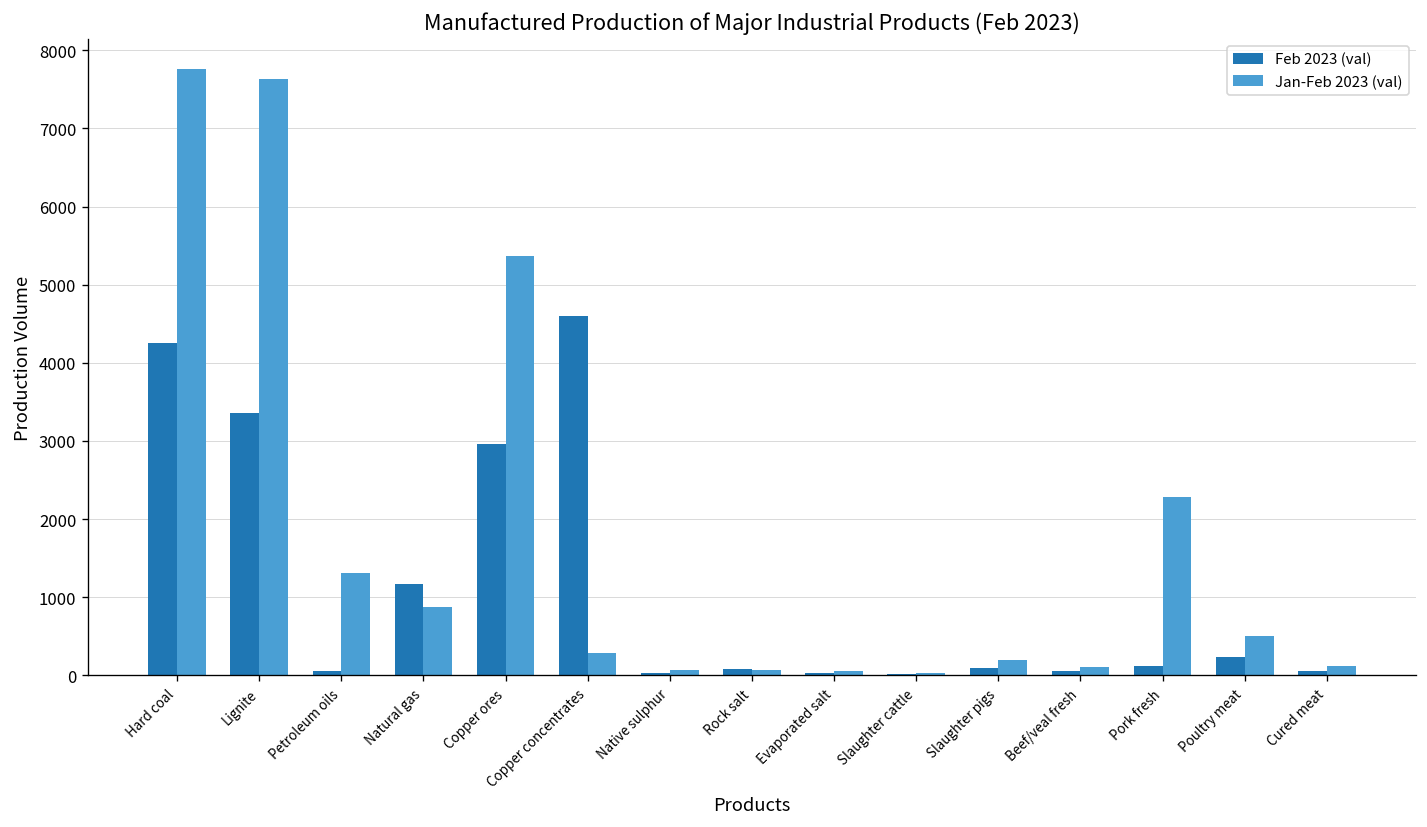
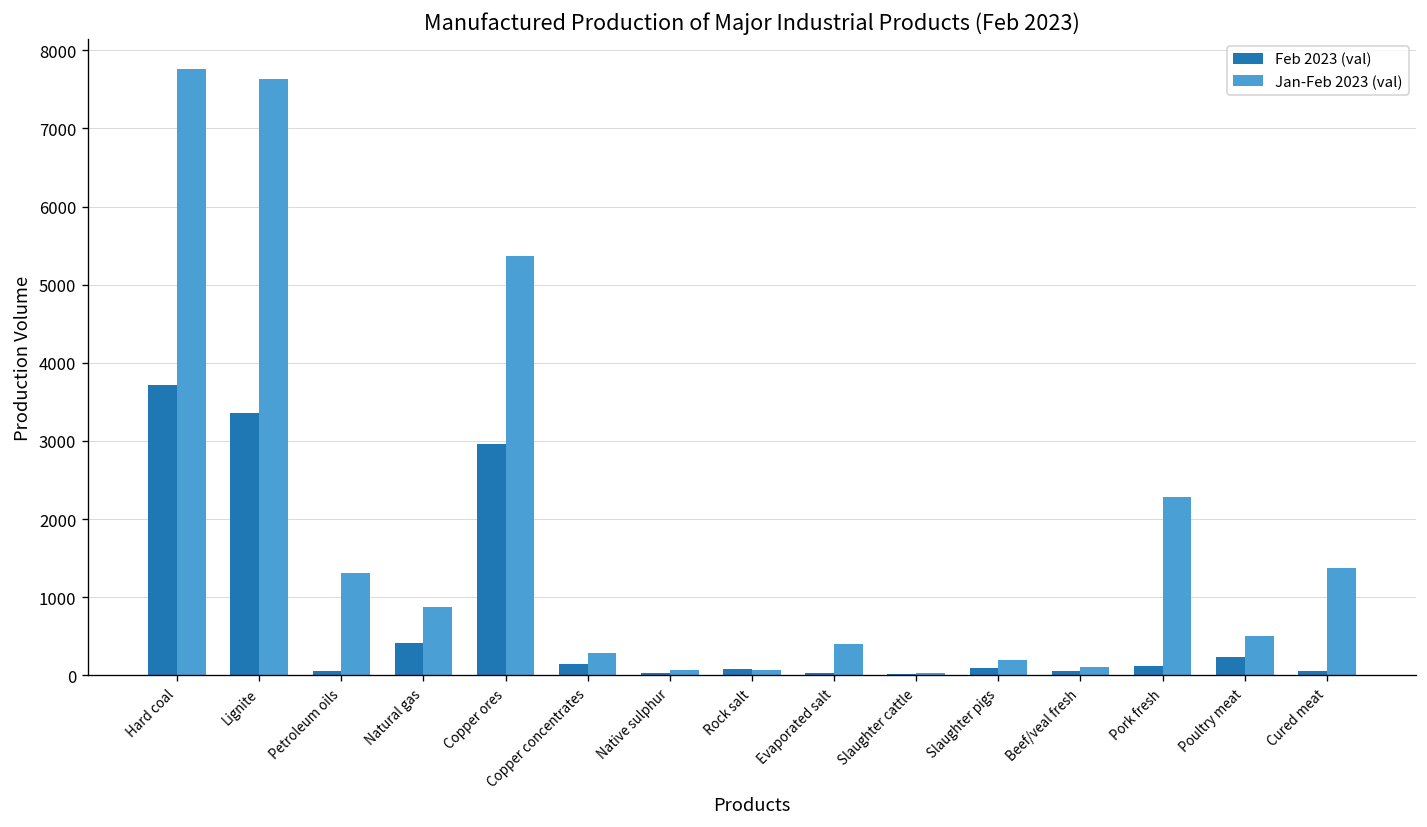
  {
    "Feb 2023 (val)": {
-     "Hard coal": 4300,
+     "Hard coal": 3700,
      "Lignite": 3400,
      "Petroleum oils": 100,
-     "Natural gas": 1200,
+     "Natural gas": 400,
      "Copper ores": 3000,
-     "Copper concentrates": 4600,
+     "Copper concentrates": 100,
      "Rock salt": 100,
      "Slaughter pigs": 100,
      "Beef/veal fresh": 0,
      "Pork fresh": 100,
      "Poultry meat": 200,
      "Cured meat": 100
    },
    "Jan-Feb 2023 (val)": {
      "Hard coal": 7800,
      "Lignite": 7600,
      "Petroleum oils": 1300,
      "Natural gas": 900,
      "Copper ores": 5400,
      "Copper concentrates": 300,
      "Native sulphur": 100,
      "Rock salt": 100,
-     "Evaporated salt": 100,
+     "Evaporated salt": 400,
      "Slaughter pigs": 200,
      "Beef/veal fresh": 100,
      "Pork fresh": 2300,
      "Poultry meat": 500,
-     "Cured meat": 100
+     "Cured meat": 1400
    }
  }
